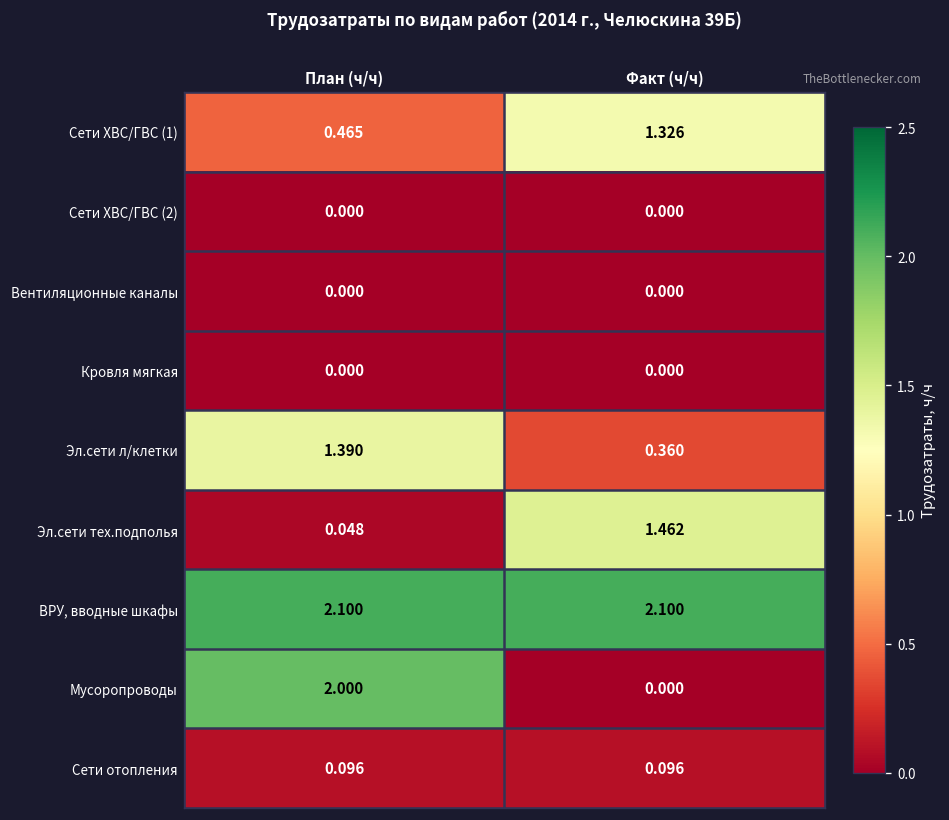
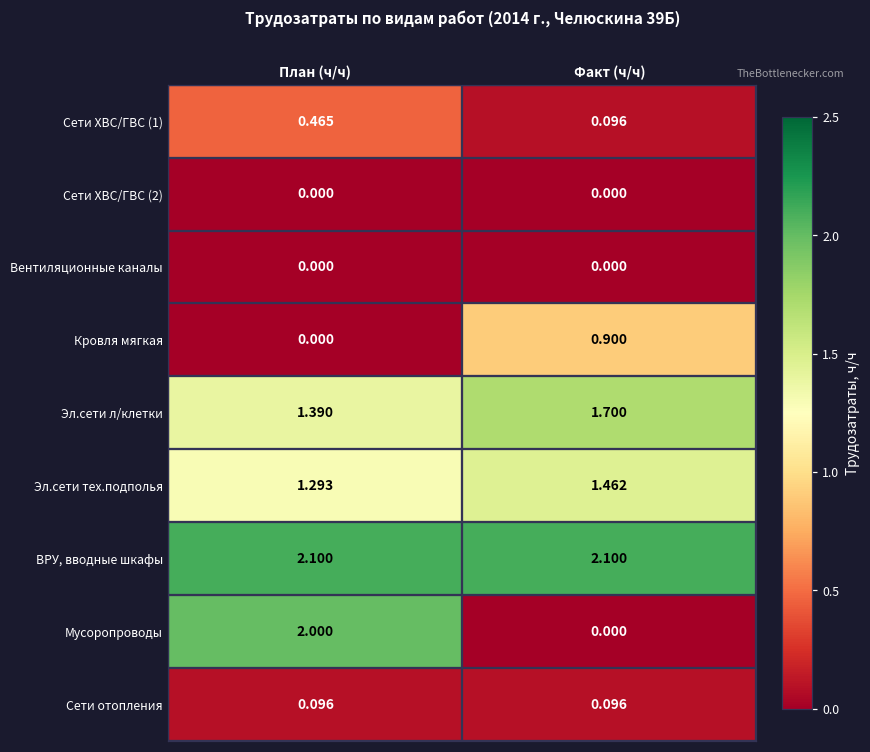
  {
    "Сети ХВС/ГВС (1)": {
      "План (ч/ч)": 0.465,
-     "Факт (ч/ч)": 1.326
+     "Факт (ч/ч)": 0.096
    },
    "Сети ХВС/ГВС (2)": {
      "План (ч/ч)": 0.000,
      "Факт (ч/ч)": 0.000
    },
    "Вентиляционные каналы": {
      "План (ч/ч)": 0.000,
      "Факт (ч/ч)": 0.000
    },
    "Кровля мягкая": {
      "План (ч/ч)": 0.000,
-     "Факт (ч/ч)": 0.000
+     "Факт (ч/ч)": 0.900
    },
    "Эл.сети л/клетки": {
      "План (ч/ч)": 1.390,
-     "Факт (ч/ч)": 0.360
+     "Факт (ч/ч)": 1.700
    },
    "Эл.сети тех.подполья": {
-     "План (ч/ч)": 0.048,
+     "План (ч/ч)": 1.293,
      "Факт (ч/ч)": 1.462
    },
    "ВРУ, вводные шкафы": {
      "План (ч/ч)": 2.100,
      "Факт (ч/ч)": 2.100
    },
    "Мусоропроводы": {
      "План (ч/ч)": 2.000,
      "Факт (ч/ч)": 0.000
    },
    "Сети отопления": {
      "План (ч/ч)": 0.096,
      "Факт (ч/ч)": 0.096
    }
  }
